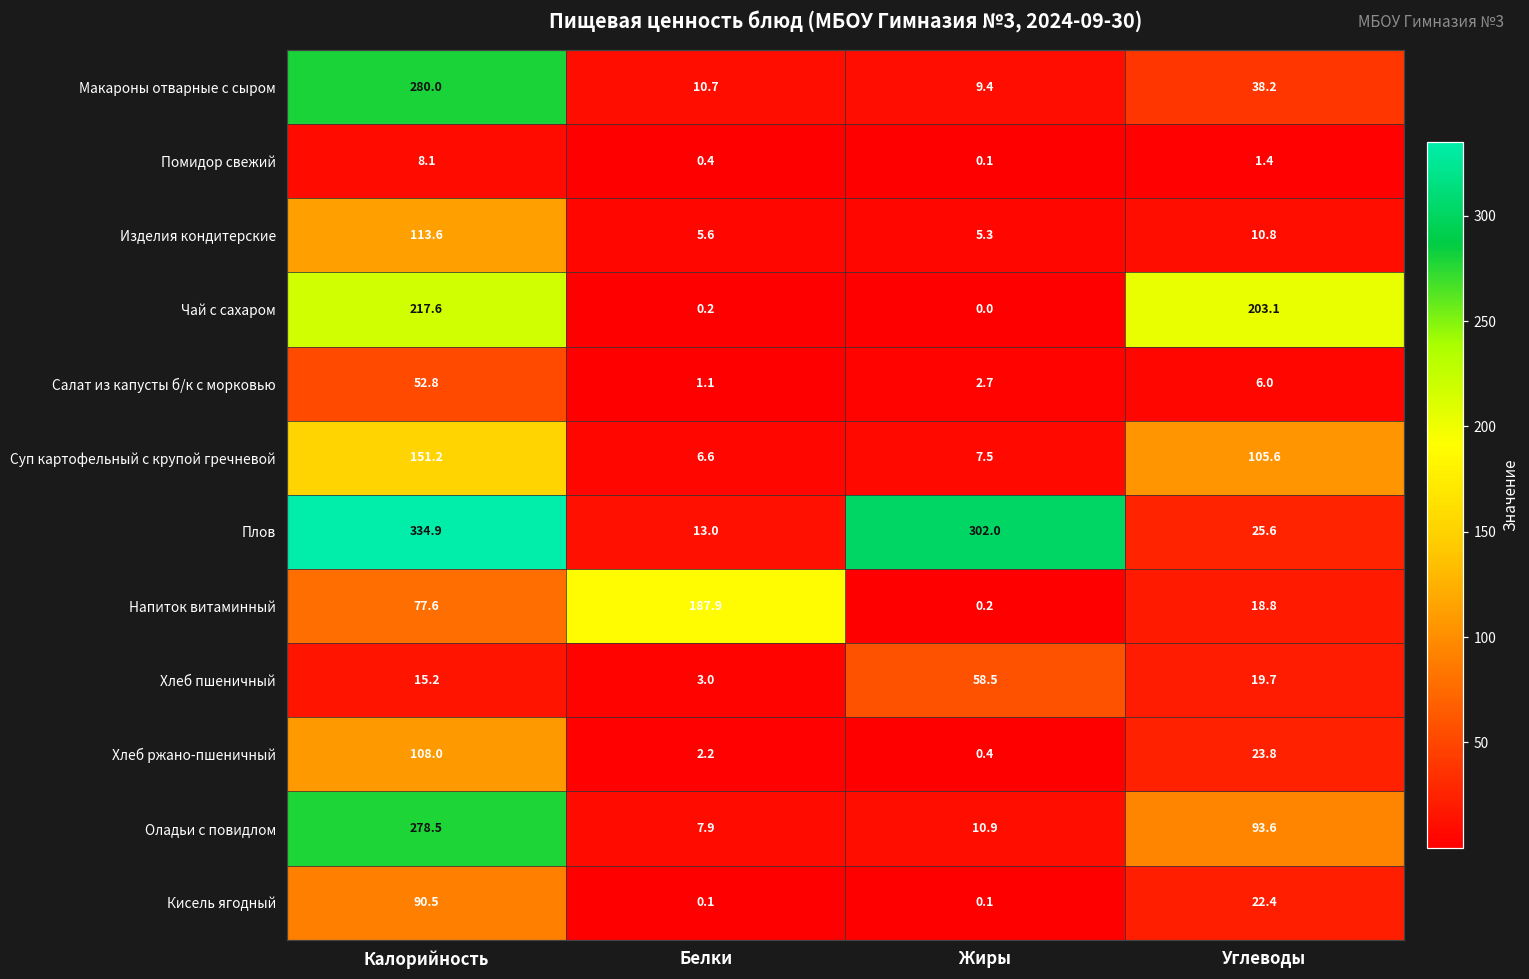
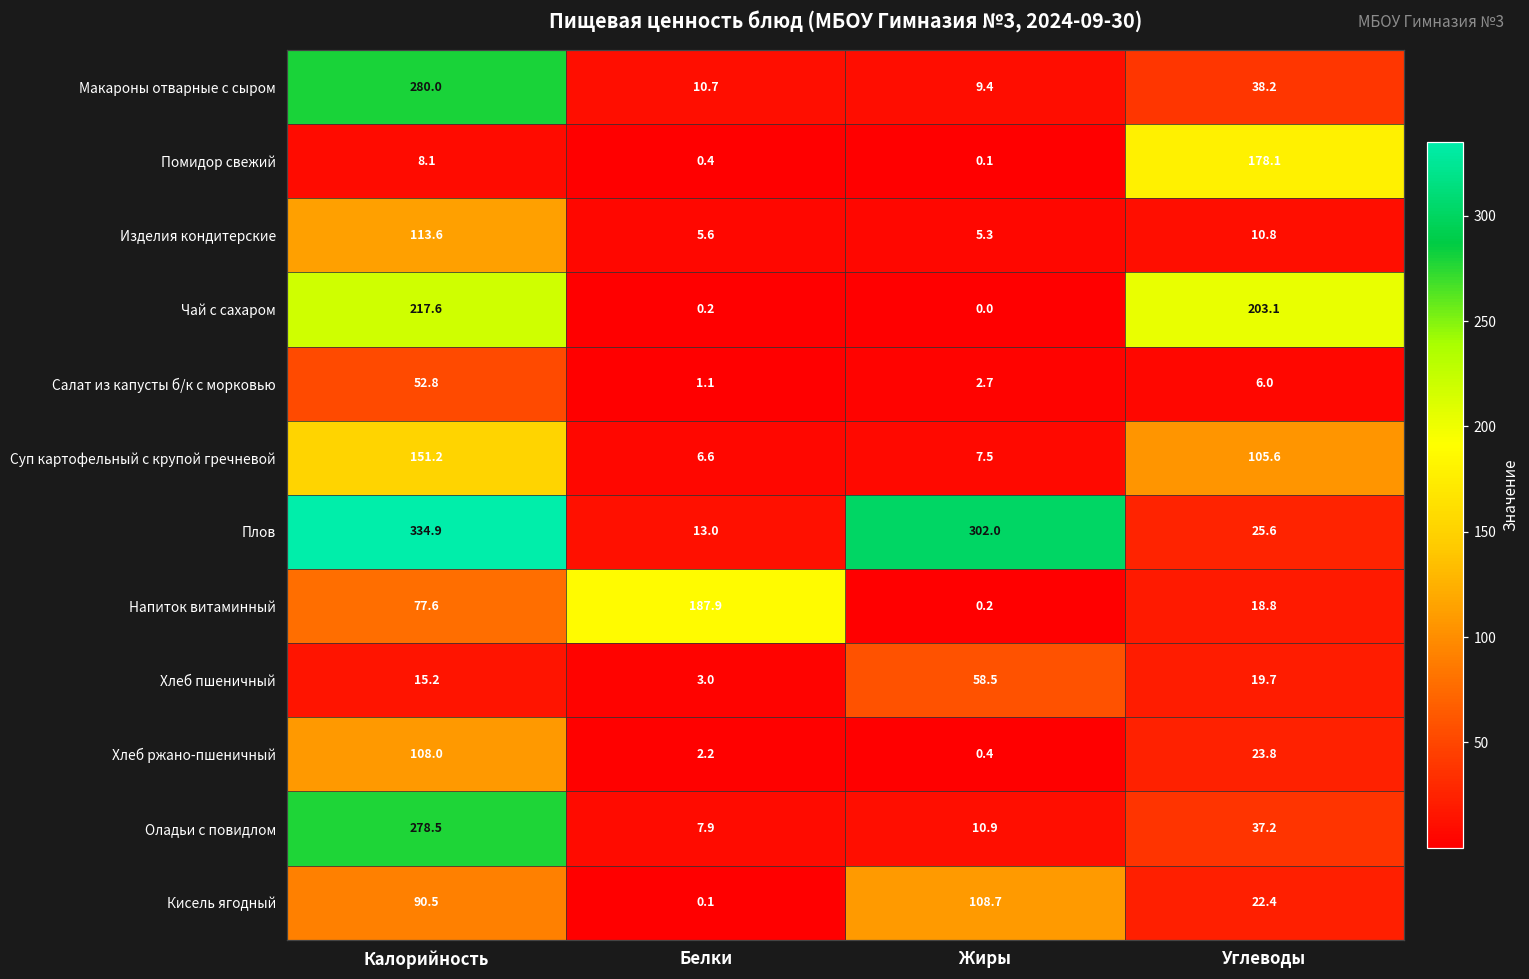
  {
    "Макароны отварные с сыром": {
      "Калорийность": 280.0,
      "Белки": 10.7,
      "Жиры": 9.4,
      "Углеводы": 38.2
    },
    "Помидор свежий": {
      "Калорийность": 8.1,
      "Белки": 0.4,
      "Жиры": 0.1,
-     "Углеводы": 1.4
+     "Углеводы": 178.1
    },
    "Изделия кондитерские": {
      "Калорийность": 113.6,
      "Белки": 5.6,
      "Жиры": 5.3,
      "Углеводы": 10.8
    },
    "Чай с сахаром": {
      "Калорийность": 217.6,
      "Белки": 0.2,
      "Жиры": 0.0,
      "Углеводы": 203.1
    },
    "Салат из капусты б/к с морковью": {
      "Калорийность": 52.8,
      "Белки": 1.1,
      "Жиры": 2.7,
      "Углеводы": 6.0
    },
    "Суп картофельный с крупой гречневой": {
      "Калорийность": 151.2,
      "Белки": 6.6,
      "Жиры": 7.5,
      "Углеводы": 105.6
    },
    "Плов": {
      "Калорийность": 334.9,
      "Белки": 13.0,
      "Жиры": 302.0,
      "Углеводы": 25.6
    },
    "Напиток витаминный": {
      "Калорийность": 77.6,
      "Белки": 187.9,
      "Жиры": 0.2,
      "Углеводы": 18.8
    },
    "Хлеб пшеничный": {
      "Калорийность": 15.2,
      "Белки": 3.0,
      "Жиры": 58.5,
      "Углеводы": 19.7
    },
    "Хлеб ржано-пшеничный": {
      "Калорийность": 108.0,
      "Белки": 2.2,
      "Жиры": 0.4,
      "Углеводы": 23.8
    },
    "Оладьи с повидлом": {
      "Калорийность": 278.5,
      "Белки": 7.9,
      "Жиры": 10.9,
-     "Углеводы": 93.6
+     "Углеводы": 37.2
    },
    "Кисель ягодный": {
      "Калорийность": 90.5,
      "Белки": 0.1,
-     "Жиры": 0.1,
+     "Жиры": 108.7,
      "Углеводы": 22.4
    }
  }
